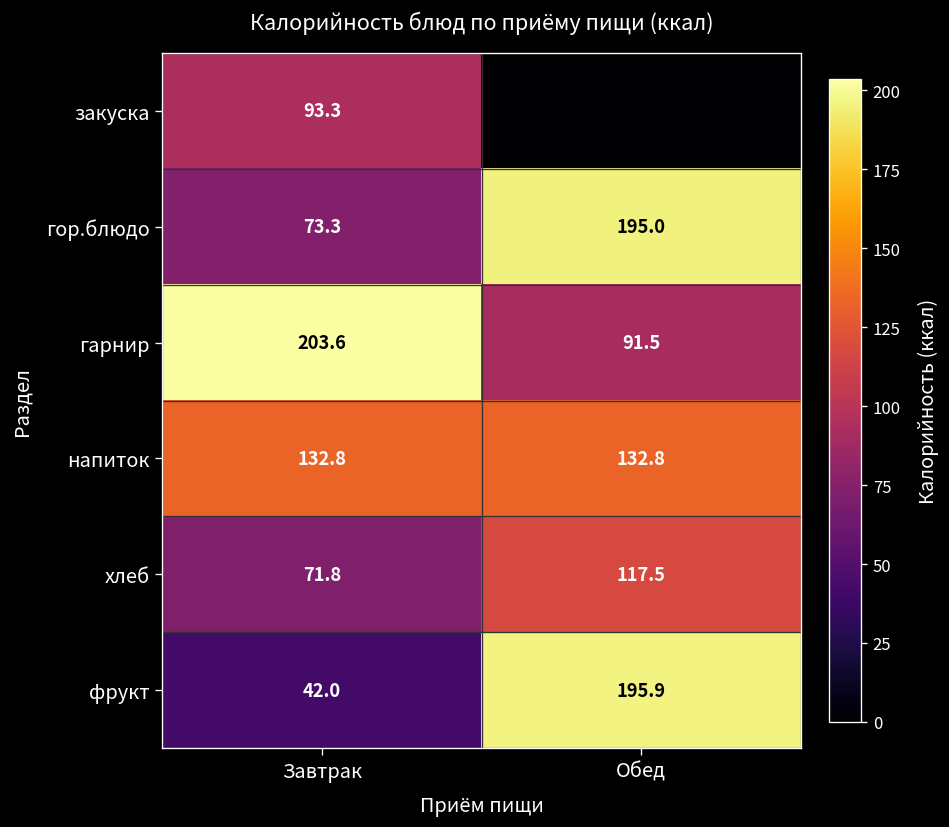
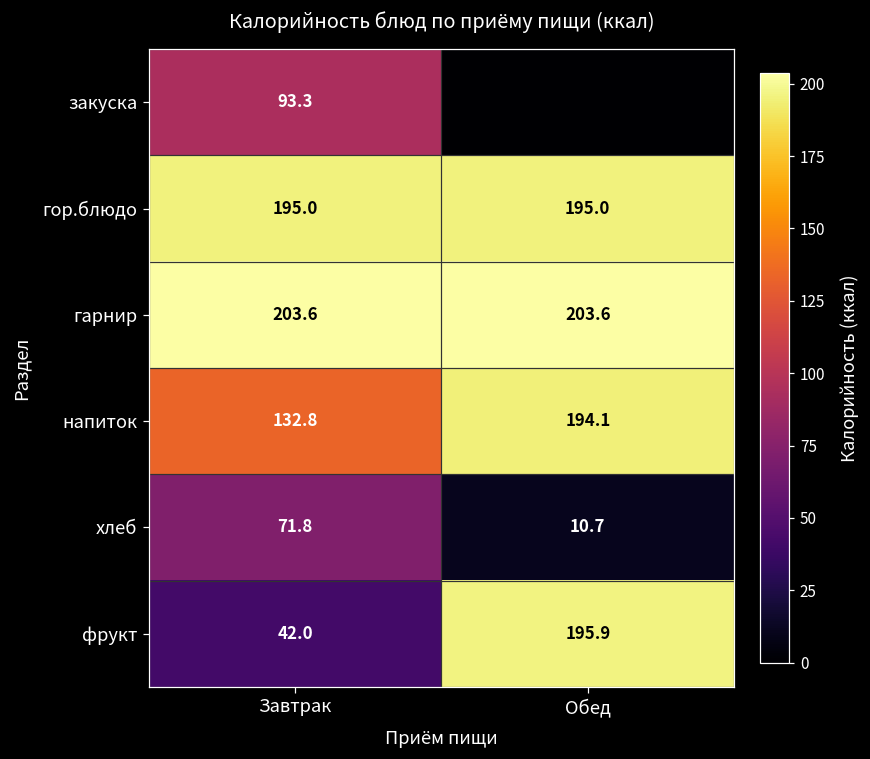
  {
    "закуска": {
      "Завтрак": 93.3
    },
    "гор.блюдо": {
-     "Завтрак": 73.3,
+     "Завтрак": 195.0,
      "Обед": 195.0
    },
    "гарнир": {
      "Завтрак": 203.6,
-     "Обед": 91.5
+     "Обед": 203.6
    },
    "напиток": {
      "Завтрак": 132.8,
-     "Обед": 132.8
+     "Обед": 194.1
    },
    "хлеб": {
      "Завтрак": 71.8,
-     "Обед": 117.5
+     "Обед": 10.7
    },
    "фрукт": {
      "Завтрак": 42.0,
      "Обед": 195.9
    }
  }
